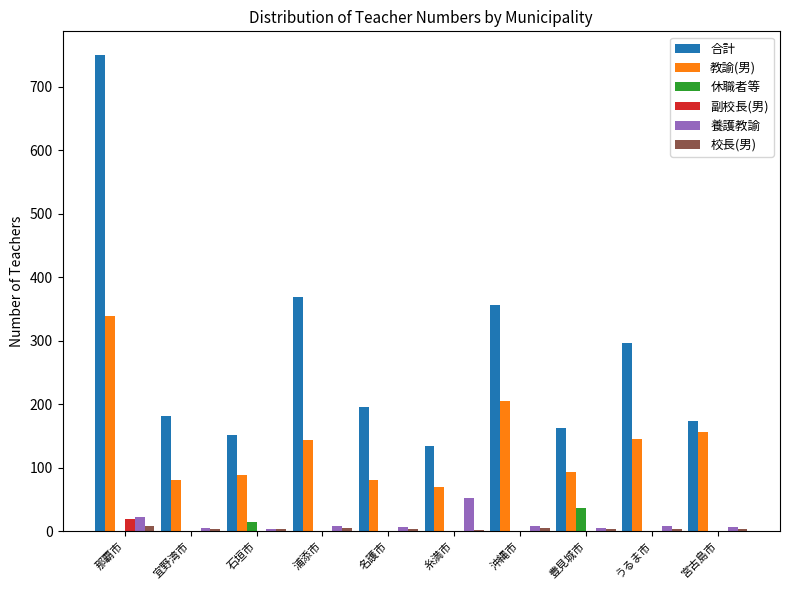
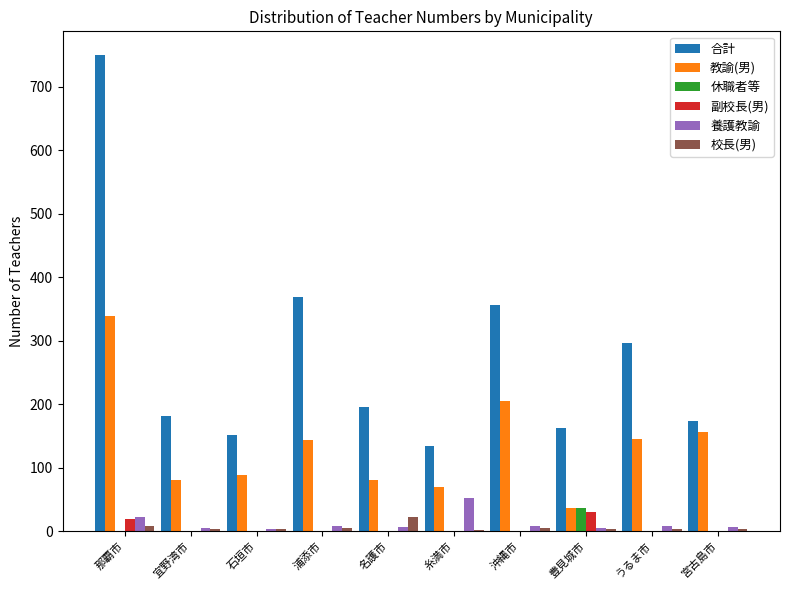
  {
    "合計": {
      "那覇市": 750,
      "宜野湾市": 180,
      "石垣市": 150,
      "浦添市": 370,
      "名護市": 200,
      "糸満市": 140,
      "沖縄市": 360,
      "豊見城市": 160,
      "うるま市": 300,
      "宮古島市": 170
    },
    "教諭(男)": {
      "那覇市": 340,
      "宜野湾市": 80,
      "石垣市": 90,
      "浦添市": 140,
      "名護市": 80,
      "糸満市": 70,
      "沖縄市": 210,
-     "豊見城市": 90,
+     "豊見城市": 40,
      "うるま市": 150,
      "宮古島市": 160
    },
    "休職者等": {
-     "石垣市": 10,
+     "石垣市": 0,
      "名護市": 0,
      "糸満市": 0,
      "沖縄市": 0,
      "豊見城市": 40,
      "宮古島市": 0
    },
    "副校長(男)": {
      "那覇市": 20,
      "宜野湾市": 0,
      "石垣市": 0,
      "浦添市": 0,
      "名護市": 0,
      "沖縄市": 0,
-     "豊見城市": 0,
+     "豊見城市": 30,
      "うるま市": 0,
      "宮古島市": 0
    },
    "養護教諭": {
      "那覇市": 20,
      "宜野湾市": 10,
      "石垣市": 0,
      "浦添市": 10,
      "名護市": 10,
      "糸満市": 50,
      "沖縄市": 10,
      "豊見城市": 10,
      "うるま市": 10,
      "宮古島市": 10
    },
    "校長(男)": {
      "那覇市": 10,
      "浦添市": 10,
-     "名護市": 0,
+     "名護市": 20,
      "沖縄市": 10,
      "うるま市": 0
    }
  }
